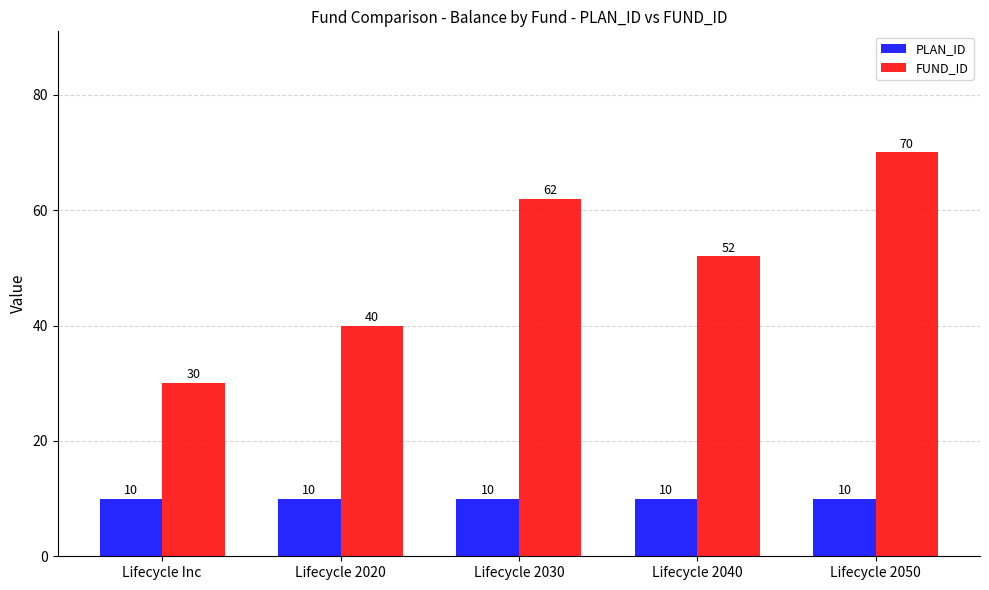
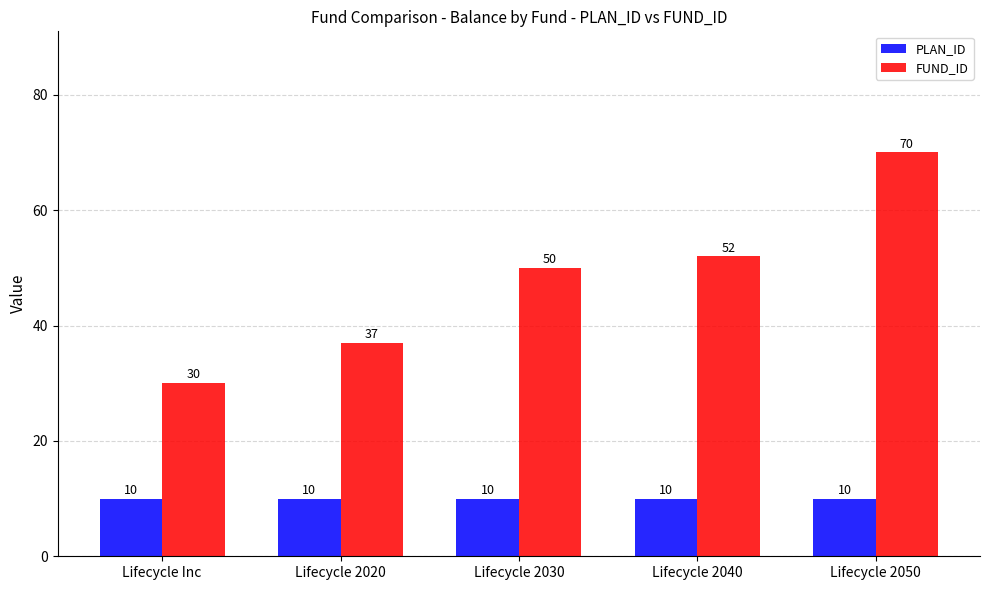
  {
    "PLAN_ID": {
      "Lifecycle Inc": 10,
      "Lifecycle 2020": 10,
      "Lifecycle 2030": 10,
      "Lifecycle 2040": 10,
      "Lifecycle 2050": 10
    },
    "FUND_ID": {
      "Lifecycle Inc": 30,
-     "Lifecycle 2020": 40,
-     "Lifecycle 2030": 62,
+     "Lifecycle 2020": 37,
+     "Lifecycle 2030": 50,
      "Lifecycle 2040": 52,
      "Lifecycle 2050": 70
    }
  }
